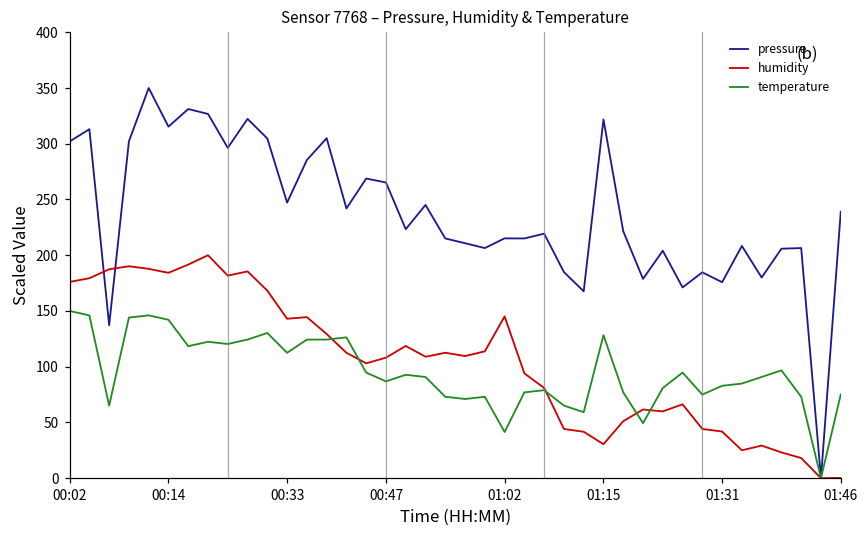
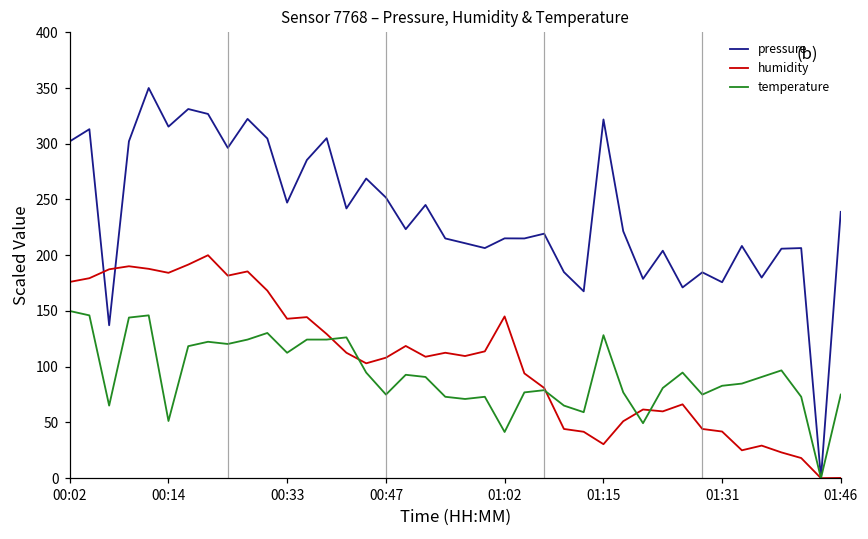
  {
    "pressure": {
      "00:02": 302,
      "00:14": 315,
      "00:33": 247,
-     "00:47": 265,
+     "00:47": 252,
      "01:02": 215,
      "01:15": 322,
      "01:31": 176,
      "01:46": 239
    },
    "humidity": {
      "00:02": 176,
      "00:14": 184,
      "00:33": 143,
      "00:47": 108,
      "01:02": 145,
      "01:15": 30,
      "01:31": 42,
      "01:46": 0
    },
    "temperature": {
      "00:02": 150,
-     "00:14": 142,
+     "00:14": 51,
      "00:33": 113,
-     "00:47": 87,
+     "00:47": 75,
      "01:02": 41,
      "01:15": 128,
      "01:31": 83,
      "01:46": 75
    }
  }
